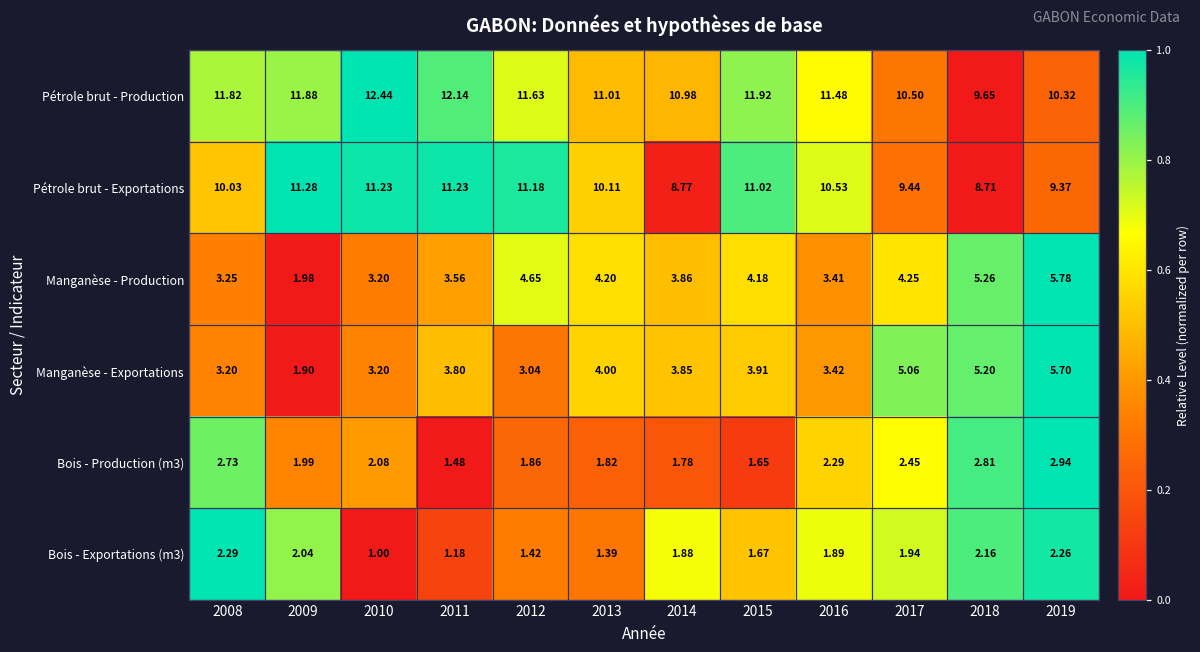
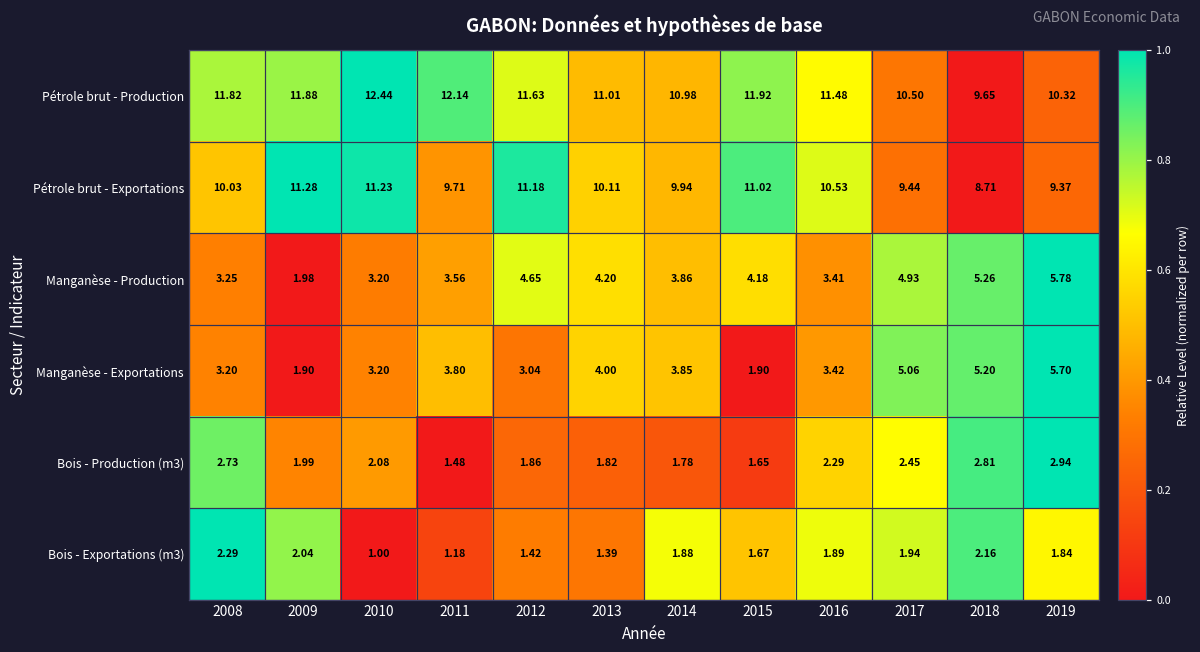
  {
    "Pétrole brut - Production": {
      "2008": 11.82,
      "2009": 11.88,
      "2010": 12.44,
      "2011": 12.14,
      "2012": 11.63,
      "2013": 11.01,
      "2014": 10.98,
      "2015": 11.92,
      "2016": 11.48,
      "2017": 10.50,
      "2018": 9.65,
      "2019": 10.32
    },
    "Pétrole brut - Exportations": {
      "2008": 10.03,
      "2009": 11.28,
      "2010": 11.23,
-     "2011": 11.23,
+     "2011": 9.71,
      "2012": 11.18,
      "2013": 10.11,
-     "2014": 8.77,
+     "2014": 9.94,
      "2015": 11.02,
      "2016": 10.53,
      "2017": 9.44,
      "2018": 8.71,
      "2019": 9.37
    },
    "Manganèse - Production": {
      "2008": 3.25,
      "2009": 1.98,
      "2010": 3.20,
      "2011": 3.56,
      "2012": 4.65,
      "2013": 4.20,
      "2014": 3.86,
      "2015": 4.18,
      "2016": 3.41,
-     "2017": 4.25,
+     "2017": 4.93,
      "2018": 5.26,
      "2019": 5.78
    },
    "Manganèse - Exportations": {
      "2008": 3.20,
      "2009": 1.90,
      "2010": 3.20,
      "2011": 3.80,
      "2012": 3.04,
      "2013": 4.00,
      "2014": 3.85,
-     "2015": 3.91,
+     "2015": 1.90,
      "2016": 3.42,
      "2017": 5.06,
      "2018": 5.20,
      "2019": 5.70
    },
    "Bois - Production (m3)": {
      "2008": 2.73,
      "2009": 1.99,
      "2010": 2.08,
      "2011": 1.48,
      "2012": 1.86,
      "2013": 1.82,
      "2014": 1.78,
      "2015": 1.65,
      "2016": 2.29,
      "2017": 2.45,
      "2018": 2.81,
      "2019": 2.94
    },
    "Bois - Exportations (m3)": {
      "2008": 2.29,
      "2009": 2.04,
      "2010": 1.00,
      "2011": 1.18,
      "2012": 1.42,
      "2013": 1.39,
      "2014": 1.88,
      "2015": 1.67,
      "2016": 1.89,
      "2017": 1.94,
      "2018": 2.16,
-     "2019": 2.26
+     "2019": 1.84
    }
  }
